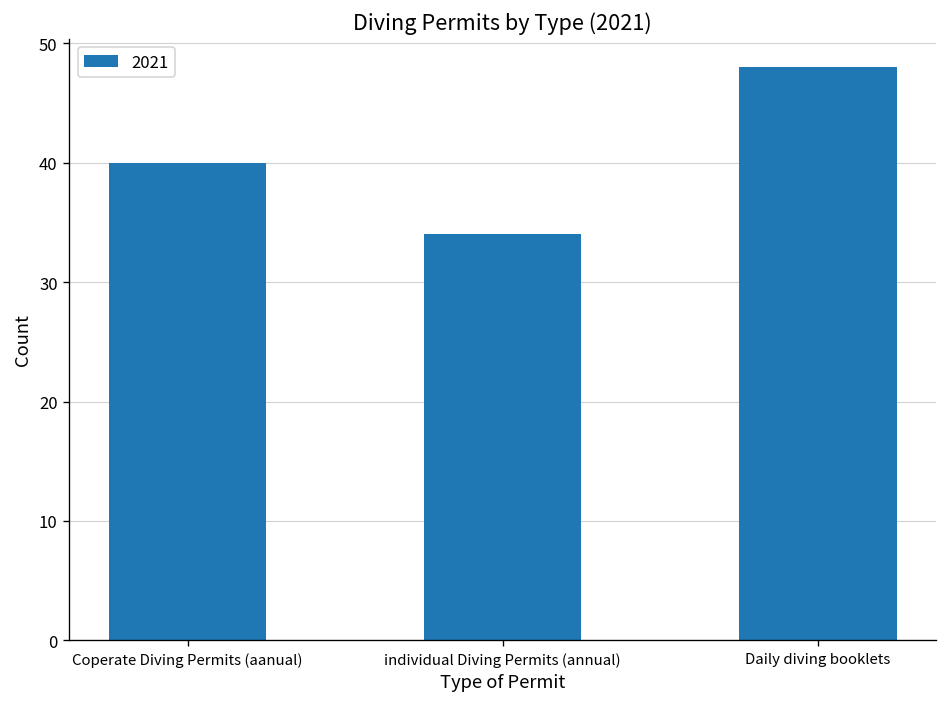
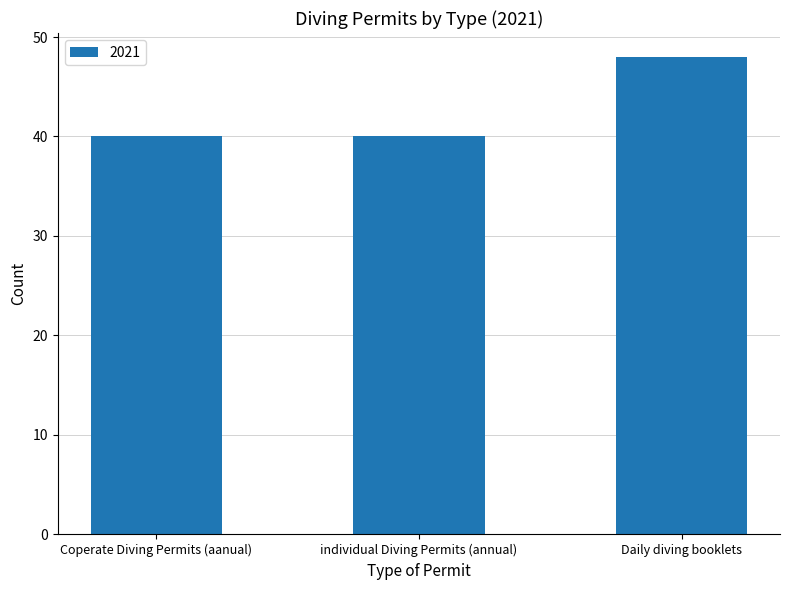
  {
    "Coperate Diving Permits (aanual)": 40,
-   "individual Diving Permits (annual)": 34,
+   "individual Diving Permits (annual)": 40,
    "Daily diving booklets": 48
  }
